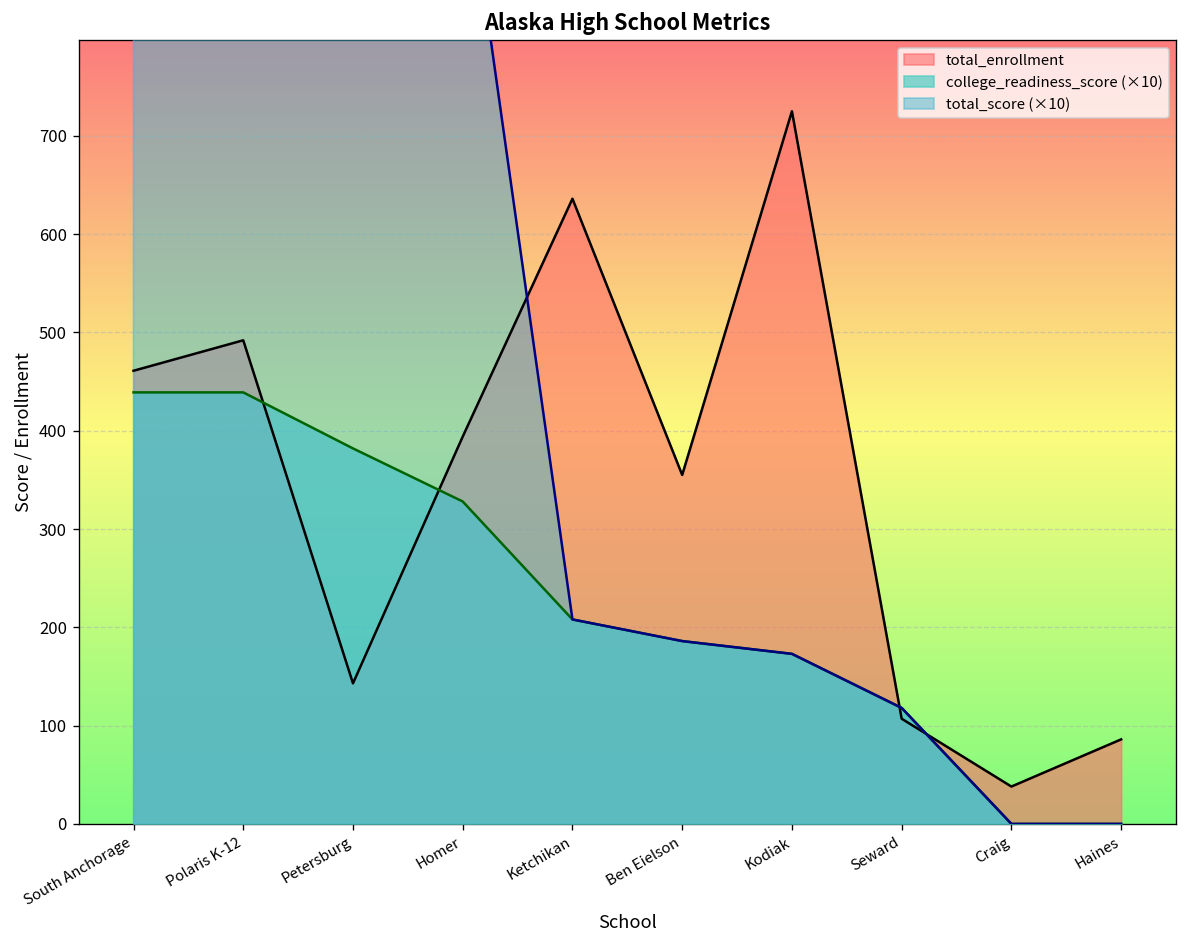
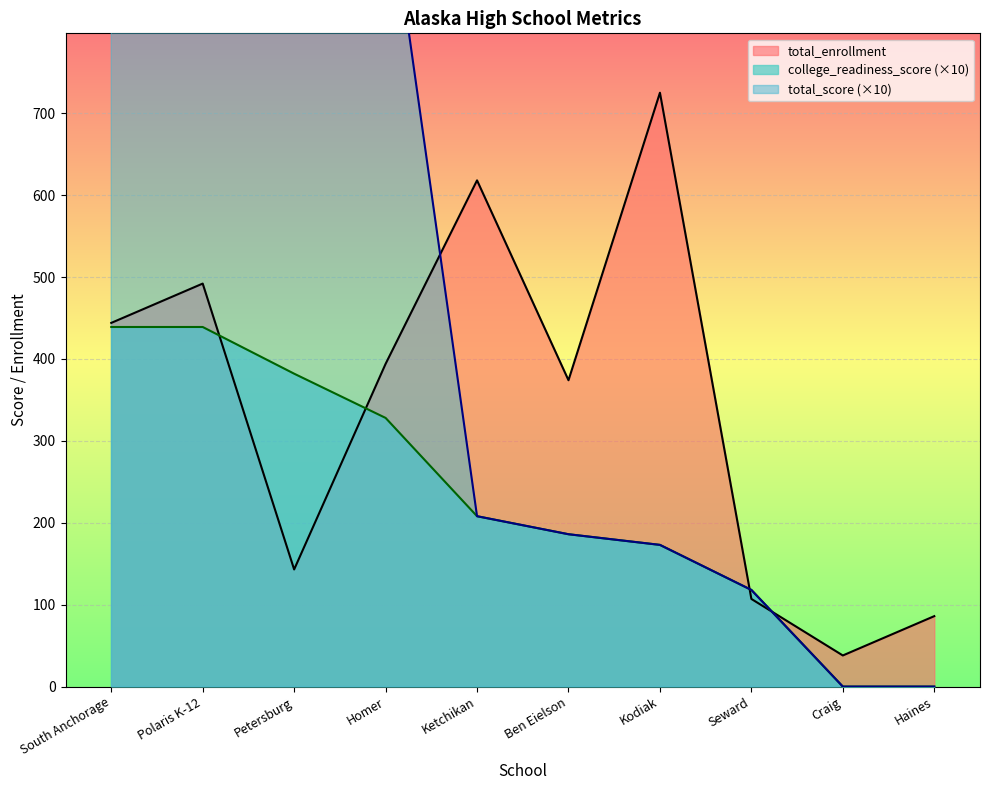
  {
    "total_enrollment": {
-     "South Anchorage": 460,
+     "South Anchorage": 440,
      "Polaris K-12": 490,
      "Petersburg": 140,
      "Homer": 390,
-     "Ketchikan": 640,
-     "Ben Eielson": 360,
+     "Ketchikan": 620,
+     "Ben Eielson": 370,
      "Kodiak": 730,
      "Seward": 110,
      "Craig": 40,
      "Haines": 90
    }
  }
